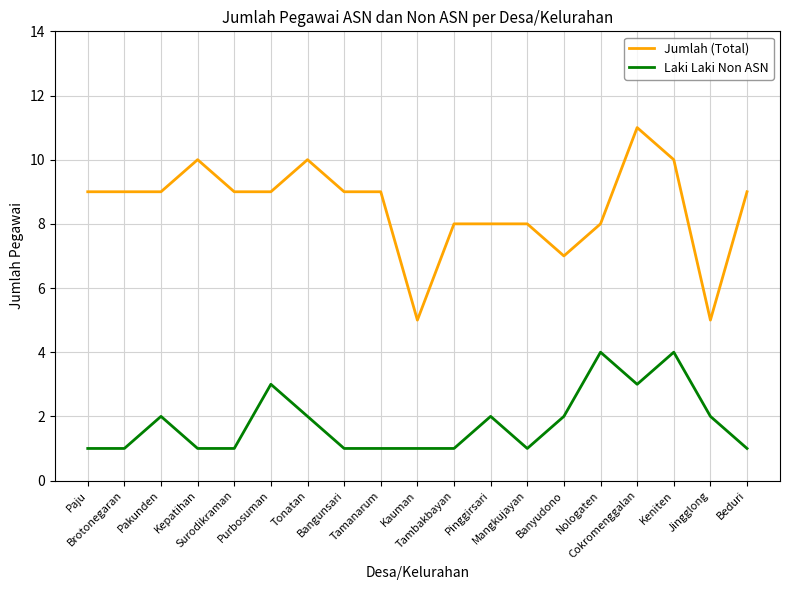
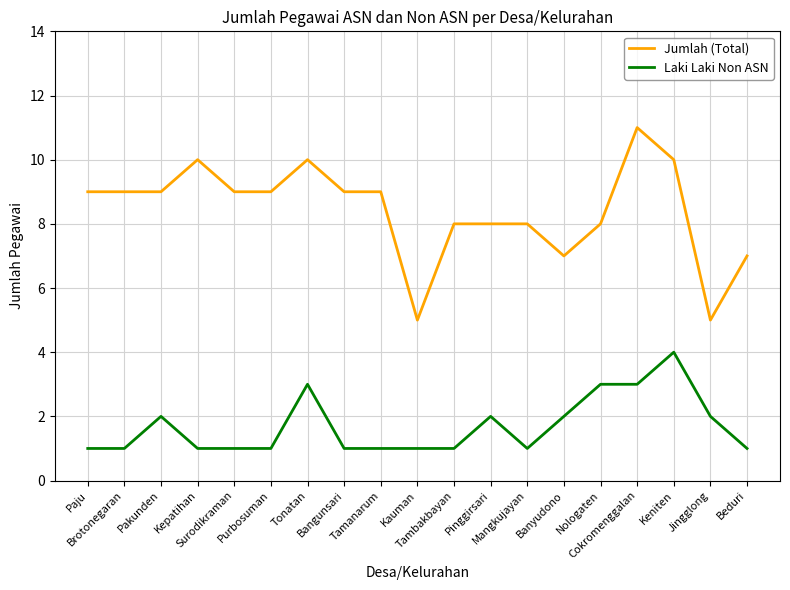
  {
    "Jumlah (Total)": {
      "Paju": 9,
      "Brotonegaran": 9,
      "Pakunden": 9,
      "Kepatihan": 10,
      "Surodikraman": 9,
      "Purbosuman": 9,
      "Tonatan": 10,
      "Bangunsari": 9,
      "Tamanarum": 9,
      "Kauman": 5,
      "Tambakbayan": 8,
      "Pinggirsari": 8,
      "Mangkujayan": 8,
      "Banyudono": 7,
      "Nologaten": 8,
      "Cokromenggalan": 11,
      "Keniten": 10,
      "Jingglong": 5,
-     "Beduri": 9
+     "Beduri": 7
    },
    "Laki Laki Non ASN": {
      "Paju": 1,
      "Brotonegaran": 1,
      "Pakunden": 2,
      "Kepatihan": 1,
      "Surodikraman": 1,
-     "Purbosuman": 3,
-     "Tonatan": 2,
+     "Purbosuman": 1,
+     "Tonatan": 3,
      "Bangunsari": 1,
      "Tamanarum": 1,
      "Kauman": 1,
      "Tambakbayan": 1,
      "Pinggirsari": 2,
      "Mangkujayan": 1,
      "Banyudono": 2,
-     "Nologaten": 4,
+     "Nologaten": 3,
      "Cokromenggalan": 3,
      "Keniten": 4,
      "Jingglong": 2,
      "Beduri": 1
    }
  }
